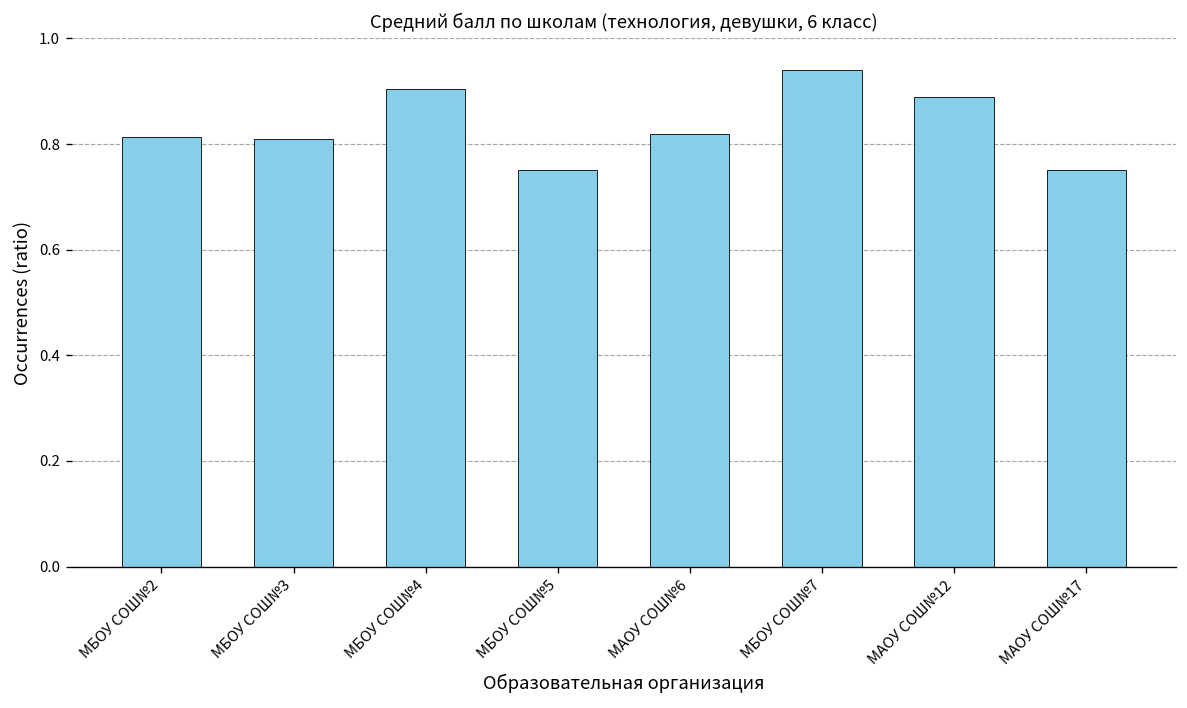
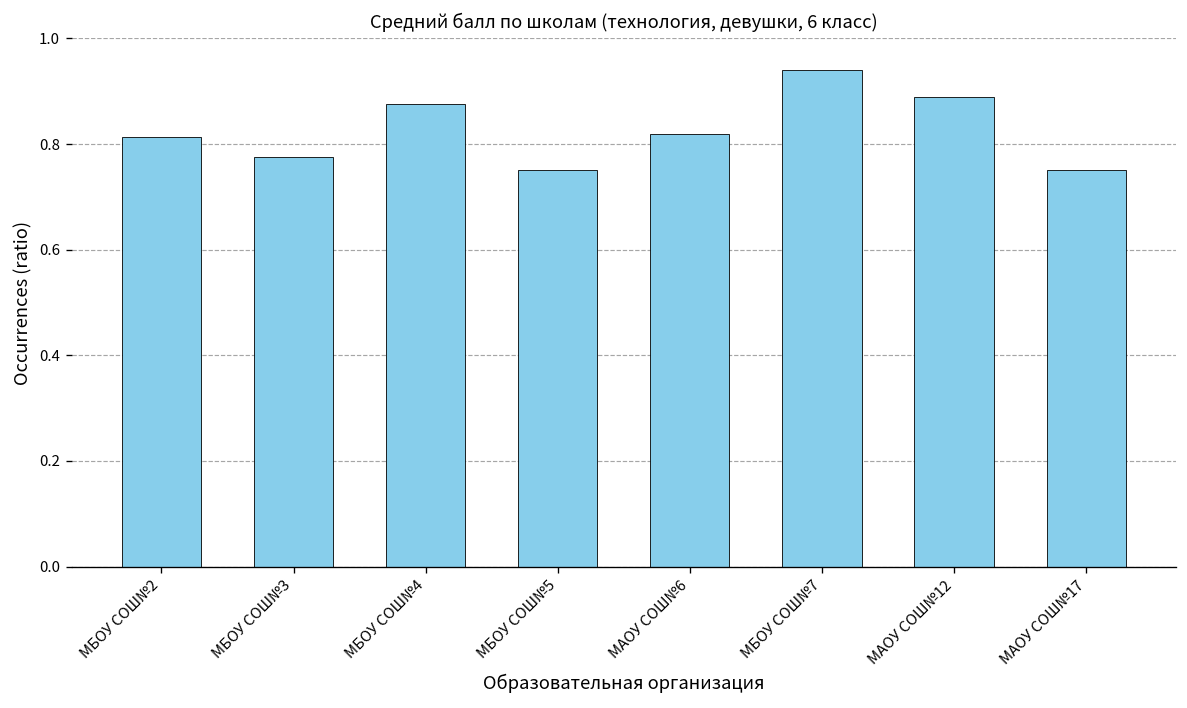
  {
    "МБОУ СОШ№2": 0.81,
-   "МБОУ СОШ№3": 0.81,
-   "МБОУ СОШ№4": 0.91,
+   "МБОУ СОШ№3": 0.78,
+   "МБОУ СОШ№4": 0.88,
    "МБОУ СОШ№5": 0.75,
    "МАОУ СОШ№6": 0.82,
    "МБОУ СОШ№7": 0.94,
    "МАОУ СОШ№12": 0.89,
    "МАОУ СОШ№17": 0.75
  }
